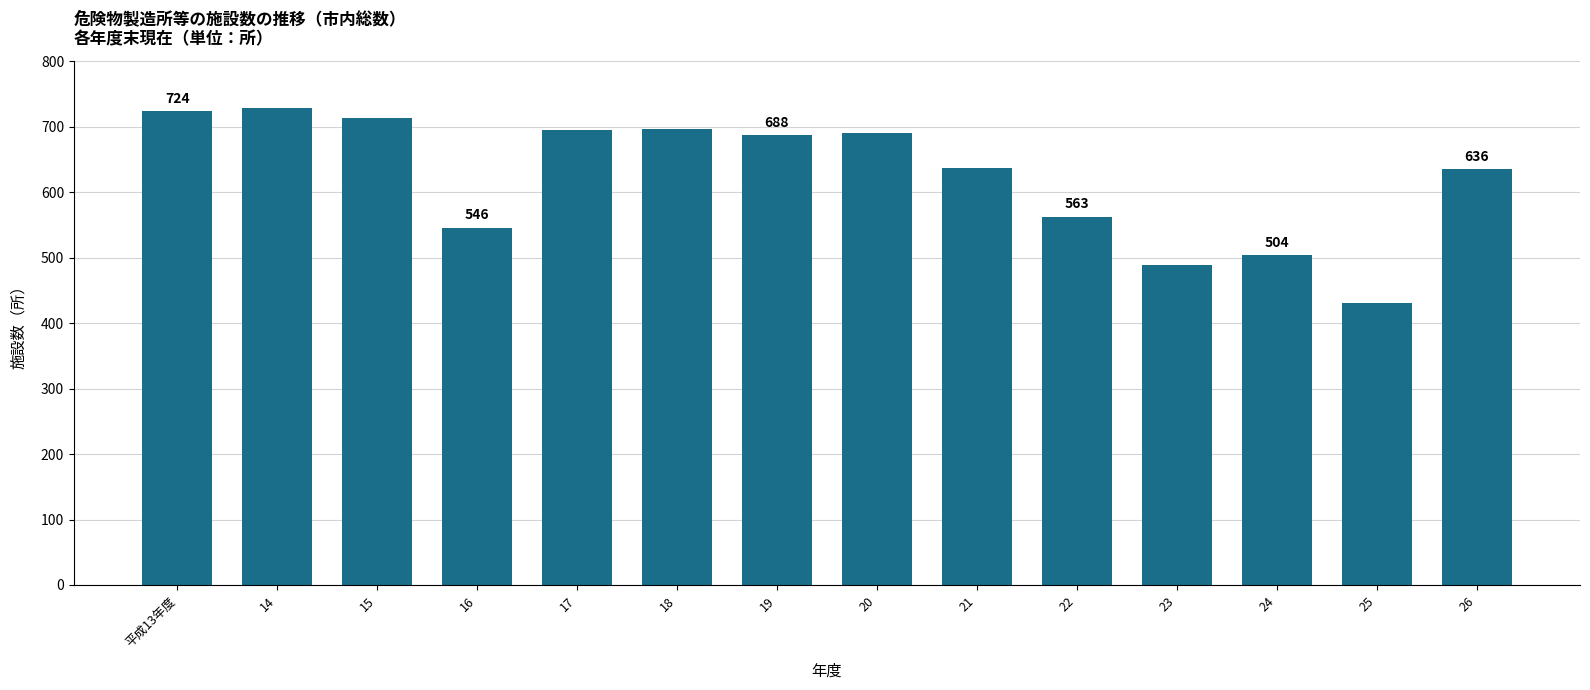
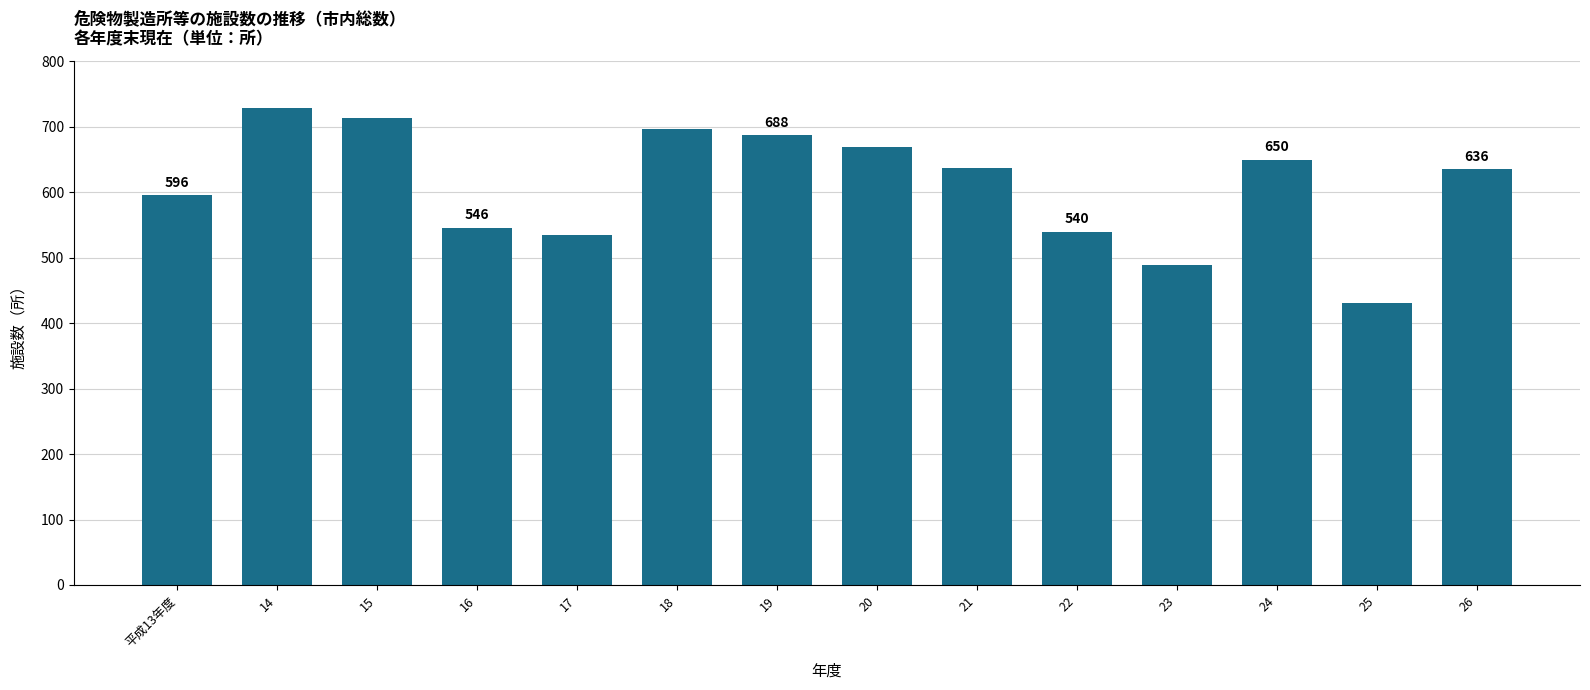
  {
-   "平成13年度": 724,
+   "平成13年度": 596,
    "16": 546,
-   "17": 700,
+   "17": 540,
    "19": 688,
-   "20": 690,
-   "22": 563,
-   "24": 504,
+   "20": 670,
+   "22": 540,
+   "24": 650,
    "26": 636
  }
